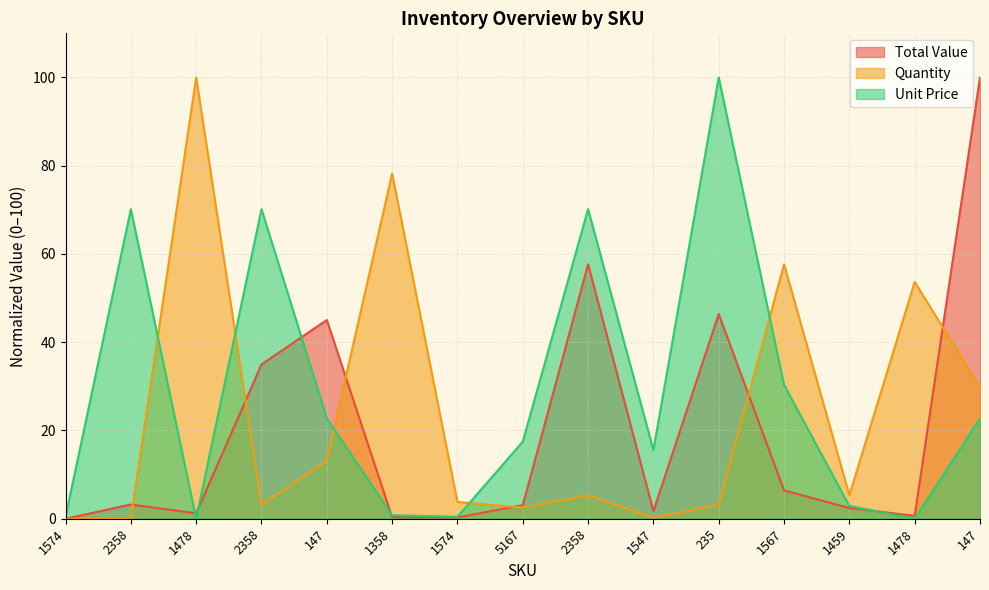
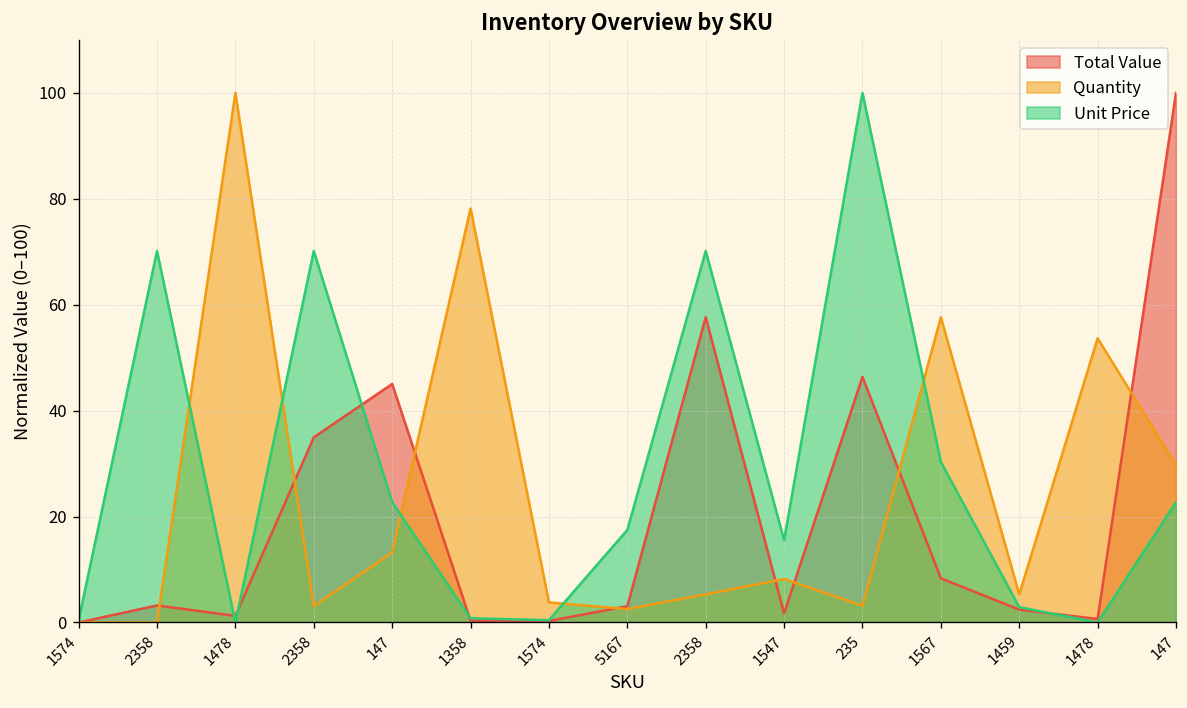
  {
    "Total Value": {
      "1547": 2,
      "235": 46,
-     "1567": 6
+     "1567": 8
    },
    "Quantity": {
      "1358": 78,
-     "1547": 0,
+     "1547": 8,
      "235": 3,
      "1567": 58,
      "1459": 5
    },
    "Unit Price": {
      "5167": 17,
      "1547": 16,
      "235": 100,
      "1567": 30
    }
  }
